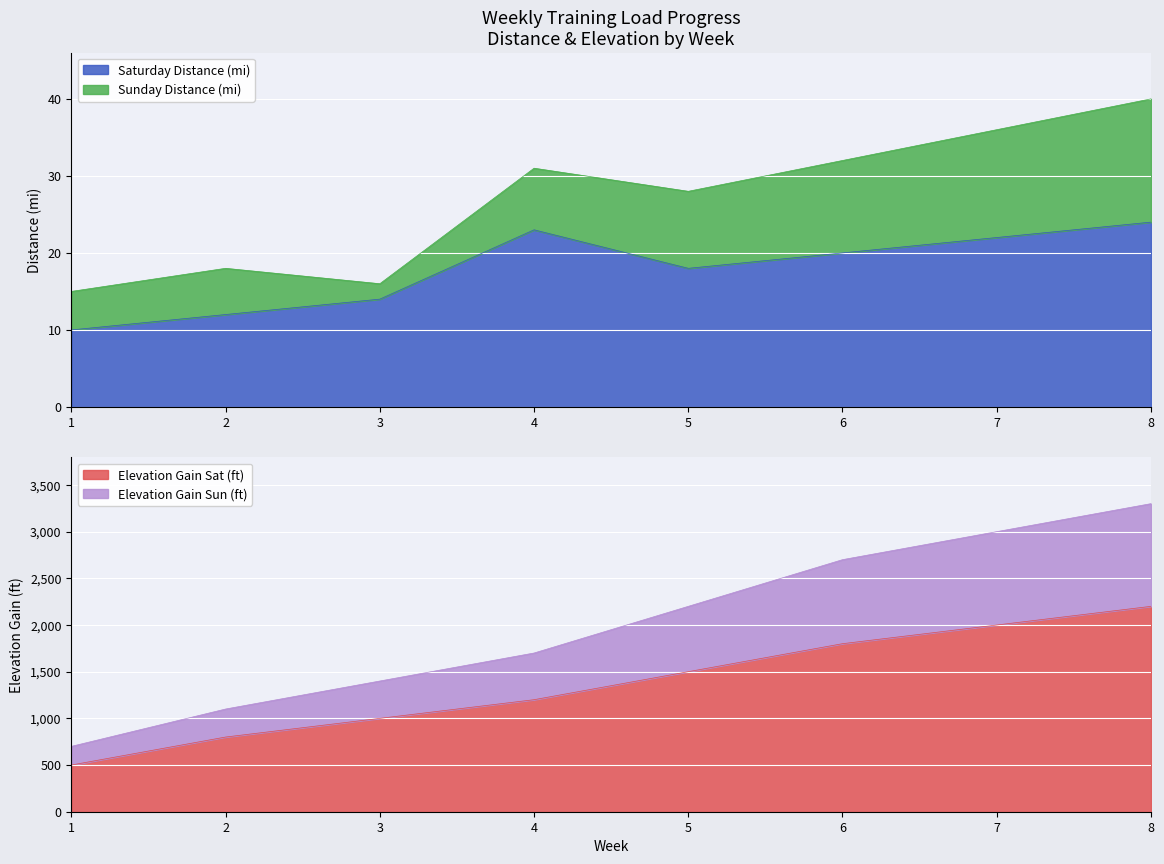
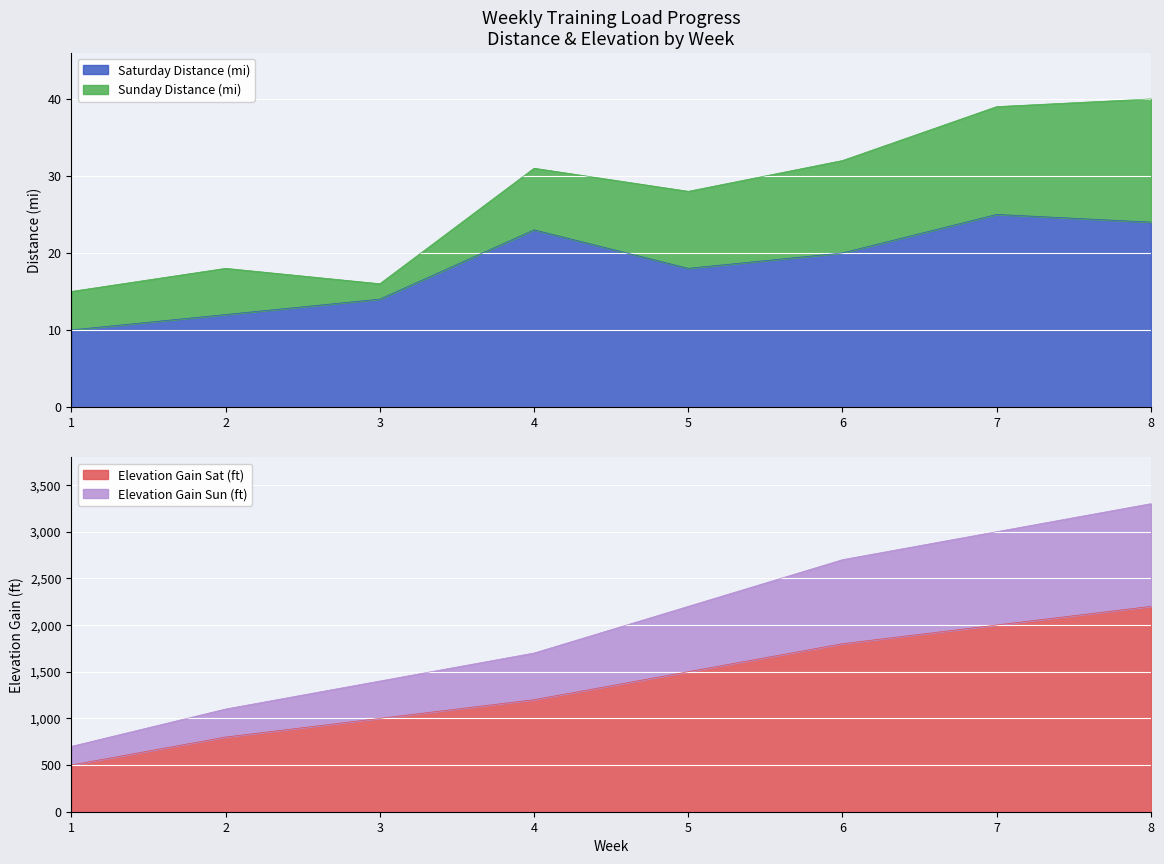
  {
    "Weekly Training Load Progress Distance & Elevation by Week": {
      "Saturday Distance (mi)": {
        "1": 10,
        "2": 12,
        "3": 14,
        "4": 23,
        "5": 18,
        "6": 20,
-       "7": 22,
+       "7": 25,
        "8": 24
      },
      "Sunday Distance (mi)": {
        "1": 5,
        "2": 6,
        "3": 2,
        "4": 8,
        "5": 10,
        "6": 12,
        "7": 14,
        "8": 16
      }
    }
  }
